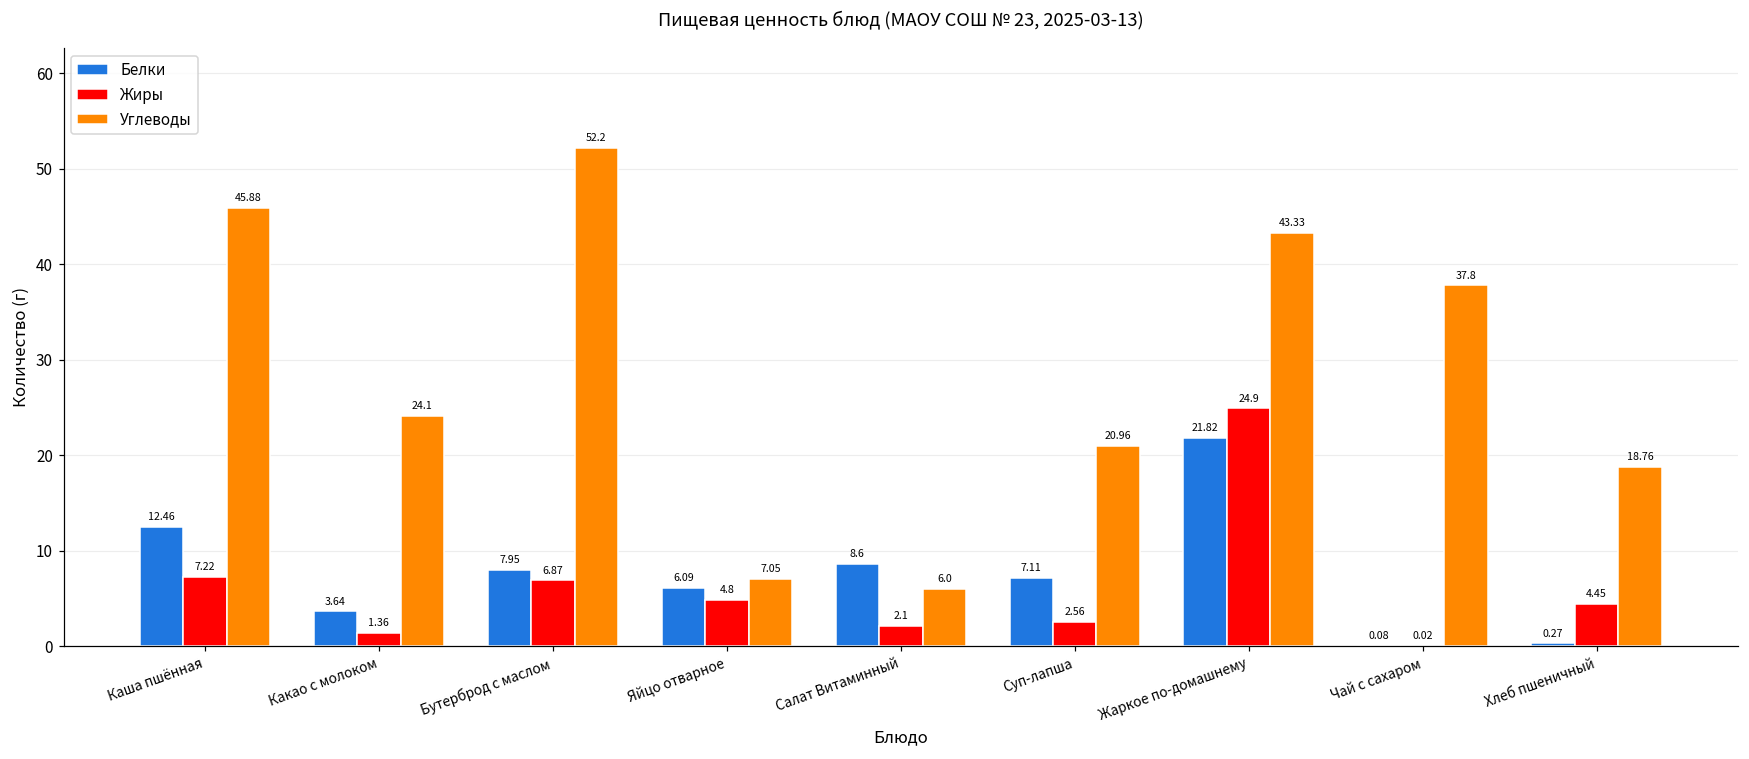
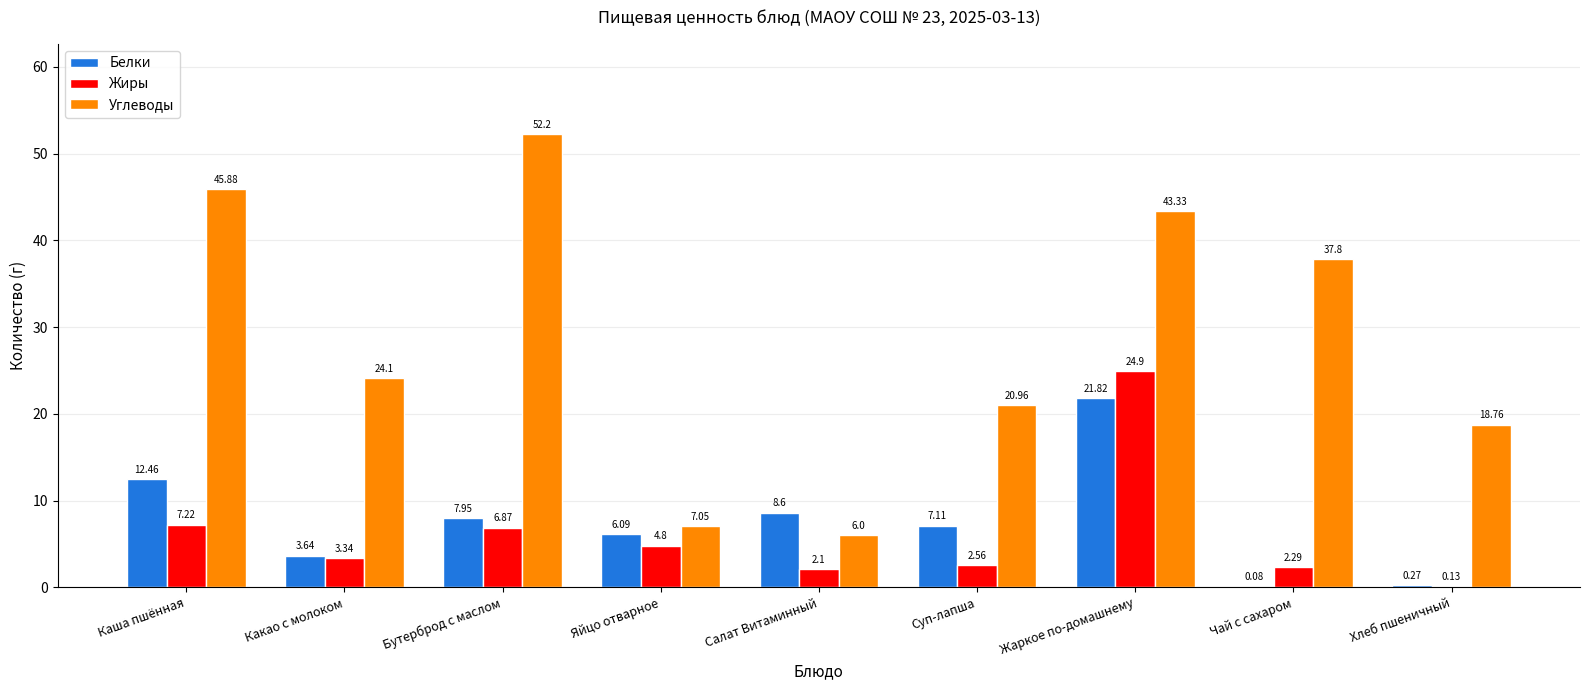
  {
    "Белки": {
      "Каша пшённая": 12.46,
      "Какао с молоком": 3.64,
      "Бутерброд с маслом": 7.95,
      "Яйцо отварное": 6.09,
      "Салат Витаминный": 8.6,
      "Суп-лапша": 7.11,
      "Жаркое по-домашнему": 21.82,
      "Чай с сахаром": 0.08,
      "Хлеб пшеничный": 0.27
    },
    "Жиры": {
      "Каша пшённая": 7.22,
-     "Какао с молоком": 1.36,
+     "Какао с молоком": 3.34,
      "Бутерброд с маслом": 6.87,
      "Яйцо отварное": 4.8,
      "Салат Витаминный": 2.1,
      "Суп-лапша": 2.56,
      "Жаркое по-домашнему": 24.9,
-     "Чай с сахаром": 0.02,
-     "Хлеб пшеничный": 4.45
+     "Чай с сахаром": 2.29,
+     "Хлеб пшеничный": 0.13
    },
    "Углеводы": {
      "Каша пшённая": 45.88,
      "Какао с молоком": 24.1,
      "Бутерброд с маслом": 52.2,
      "Яйцо отварное": 7.05,
      "Салат Витаминный": 6.0,
      "Суп-лапша": 20.96,
      "Жаркое по-домашнему": 43.33,
      "Чай с сахаром": 37.8,
      "Хлеб пшеничный": 18.76
    }
  }
